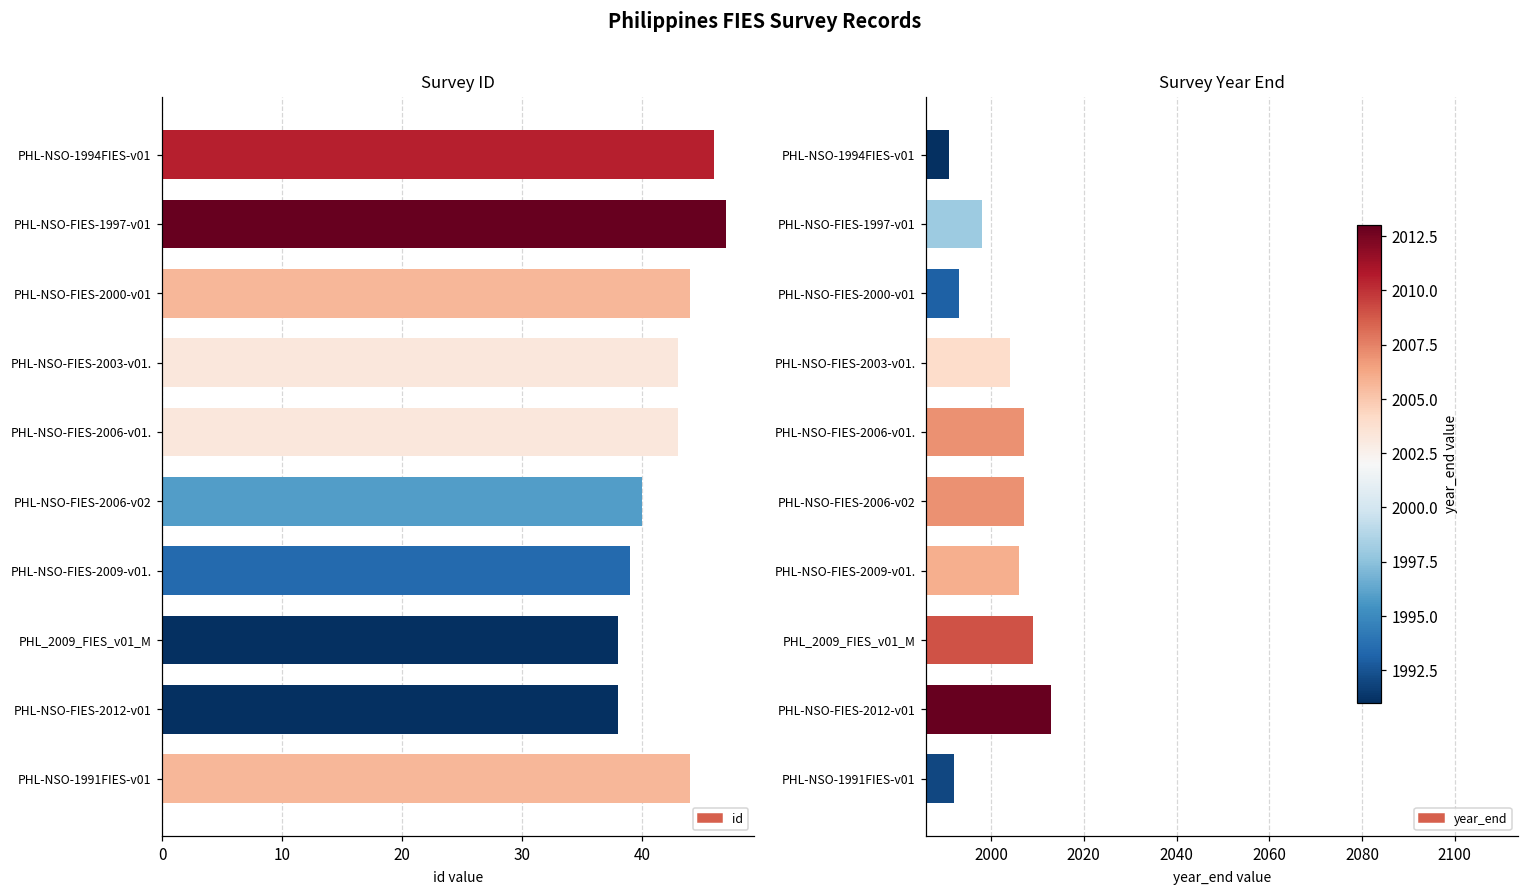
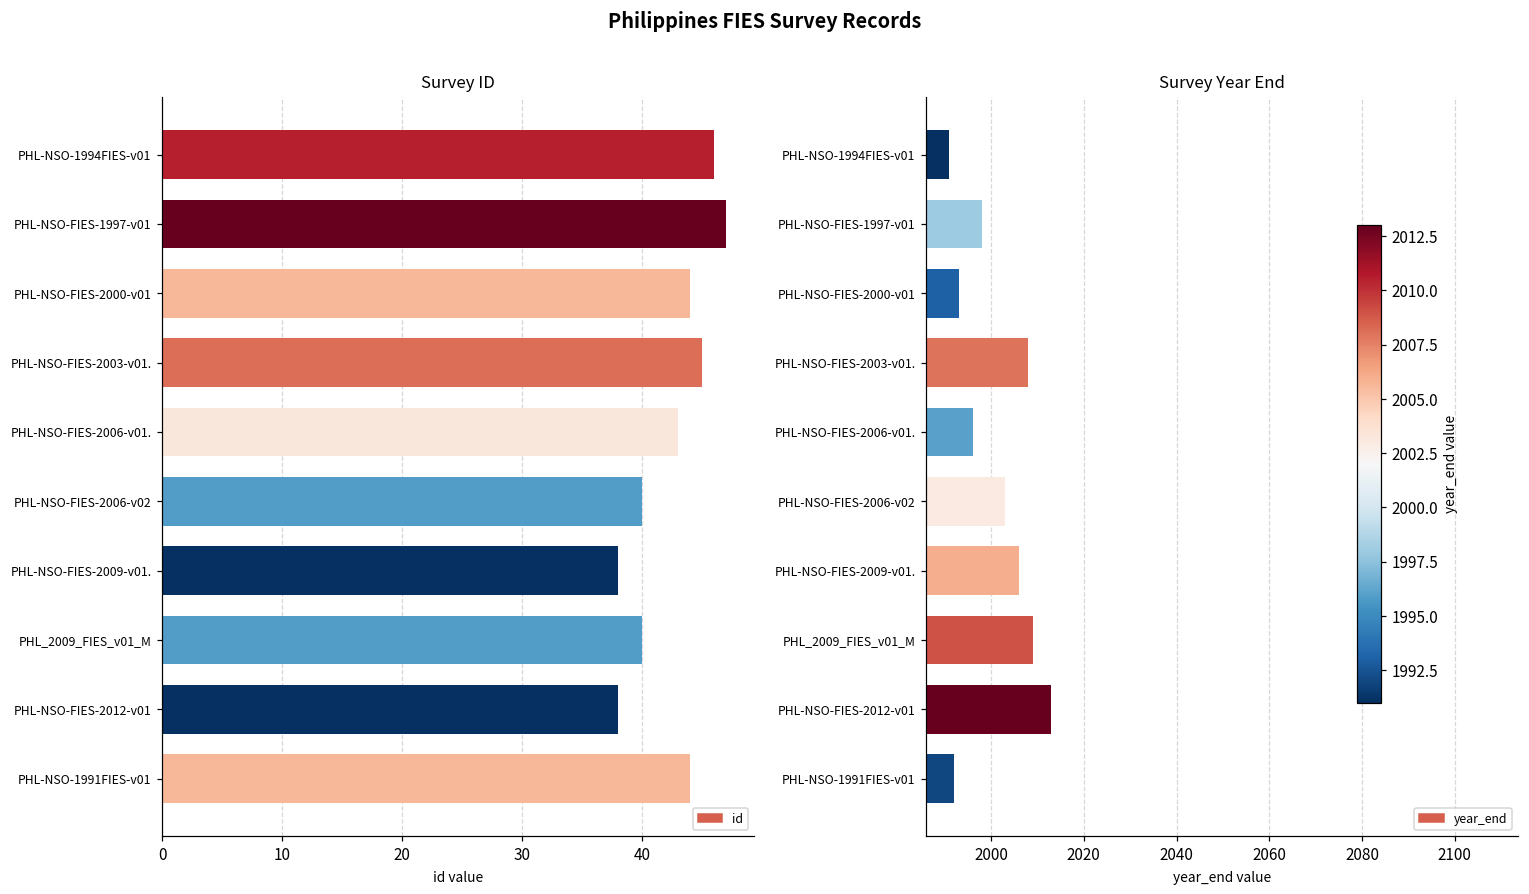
  {
    "Survey ID": {
      "PHL-NSO-1994FIES-v01": 46,
      "PHL-NSO-FIES-1997-v01": 47,
      "PHL-NSO-FIES-2000-v01": 44,
-     "PHL-NSO-FIES-2003-v01.": 43,
+     "PHL-NSO-FIES-2003-v01.": 45,
      "PHL-NSO-FIES-2006-v01.": 43,
      "PHL-NSO-FIES-2006-v02": 40,
-     "PHL-NSO-FIES-2009-v01.": 39,
-     "PHL_2009_FIES_v01_M": 38,
+     "PHL-NSO-FIES-2009-v01.": 38,
+     "PHL_2009_FIES_v01_M": 40,
      "PHL-NSO-FIES-2012-v01": 38,
      "PHL-NSO-1991FIES-v01": 44
    },
    "Survey Year End": {
      "PHL-NSO-1994FIES-v01": 1991,
      "PHL-NSO-FIES-1997-v01": 1998,
      "PHL-NSO-FIES-2000-v01": 1993,
-     "PHL-NSO-FIES-2003-v01.": 2004,
-     "PHL-NSO-FIES-2006-v01.": 2007,
-     "PHL-NSO-FIES-2006-v02": 2007,
+     "PHL-NSO-FIES-2003-v01.": 2008,
+     "PHL-NSO-FIES-2006-v01.": 1996,
+     "PHL-NSO-FIES-2006-v02": 2003,
      "PHL-NSO-FIES-2009-v01.": 2006,
      "PHL_2009_FIES_v01_M": 2009,
      "PHL-NSO-FIES-2012-v01": 2013,
      "PHL-NSO-1991FIES-v01": 1992
    }
  }
